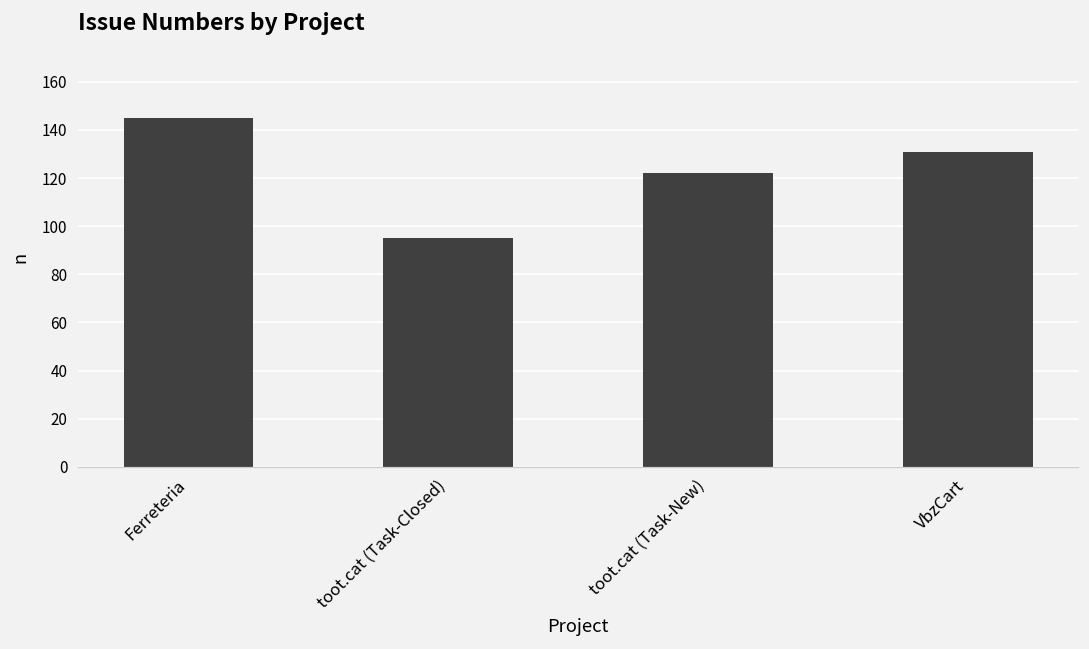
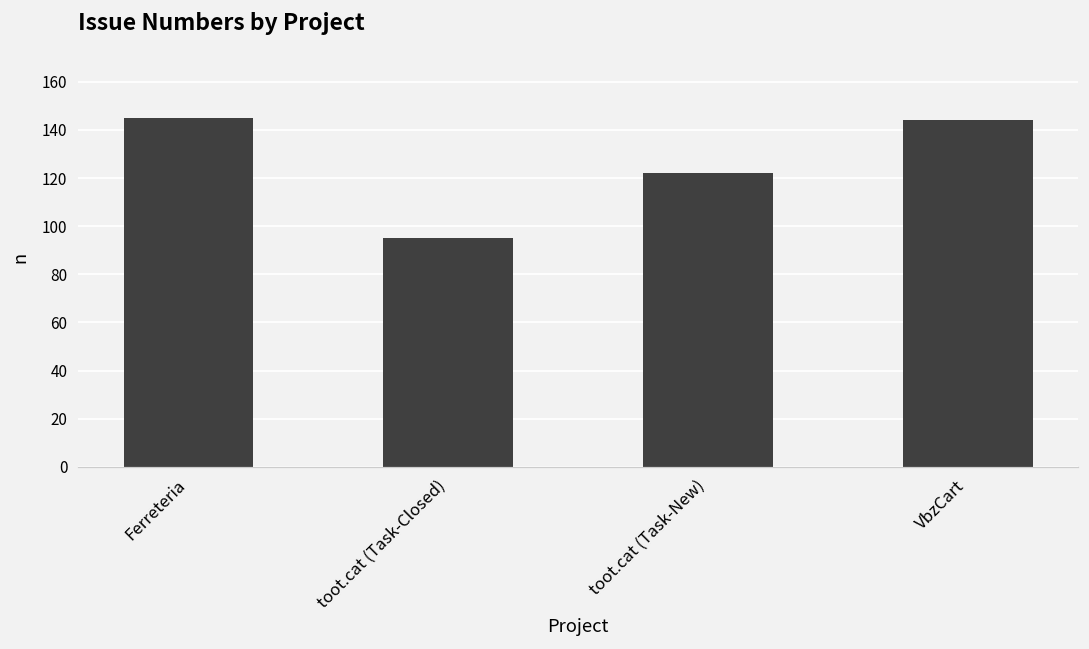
  {
    "Ferreteria": 145,
    "toot.cat (Task-Closed)": 95,
    "toot.cat (Task-New)": 122,
-   "VbzCart": 131
+   "VbzCart": 144
  }
